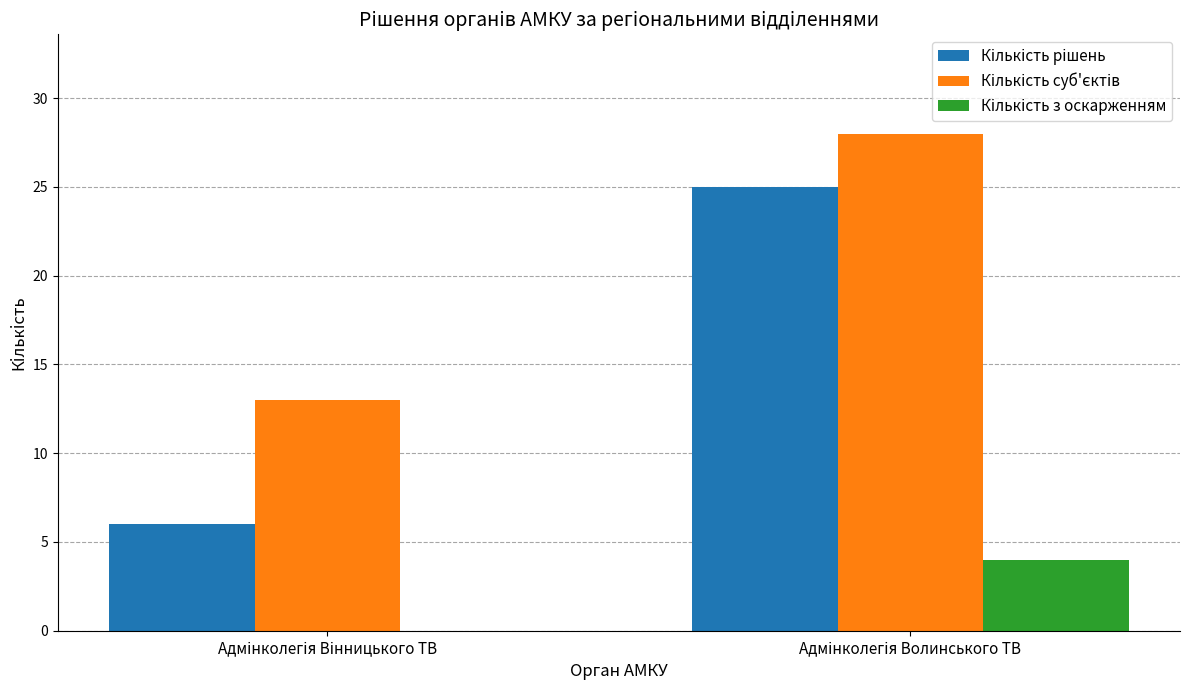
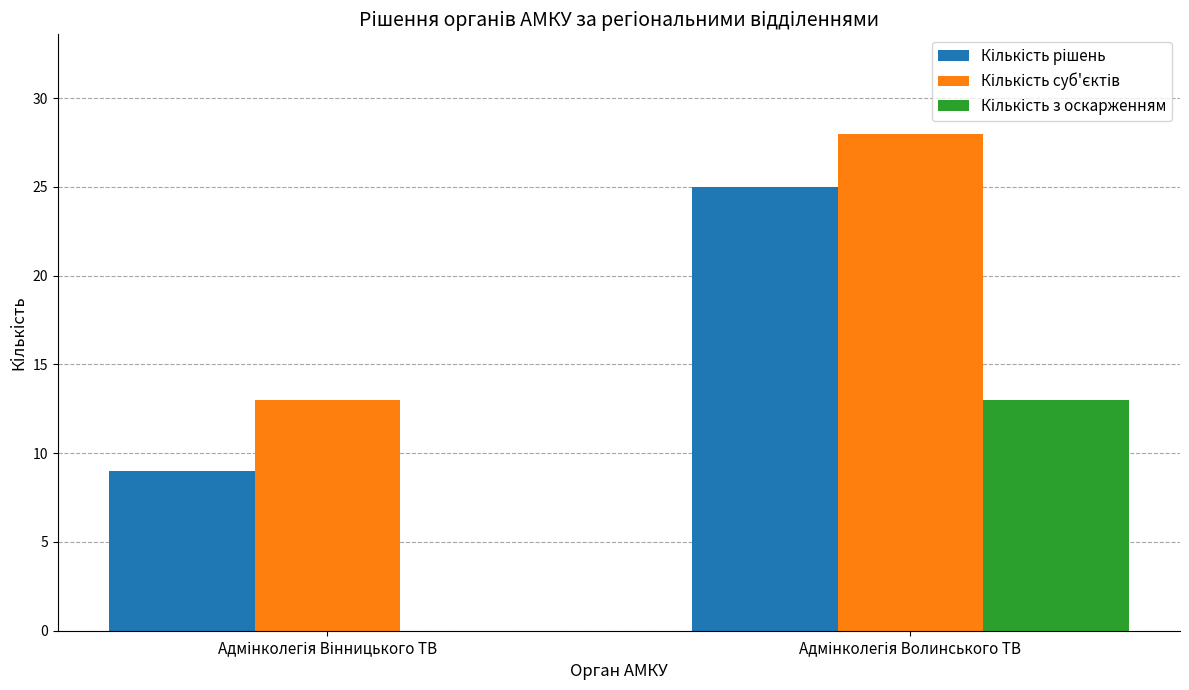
  {
    "Кількість рішень": {
-     "Адмінколегія Вінницького ТВ": 6,
+     "Адмінколегія Вінницького ТВ": 9,
      "Адмінколегія Волинського ТВ": 25
    },
    "Кількість суб'єктів": {
      "Адмінколегія Вінницького ТВ": 13,
      "Адмінколегія Волинського ТВ": 28
    },
    "Кількість з оскарженням": {
      "Адмінколегія Вінницького ТВ": 0,
-     "Адмінколегія Волинського ТВ": 4
+     "Адмінколегія Волинського ТВ": 13
    }
  }
